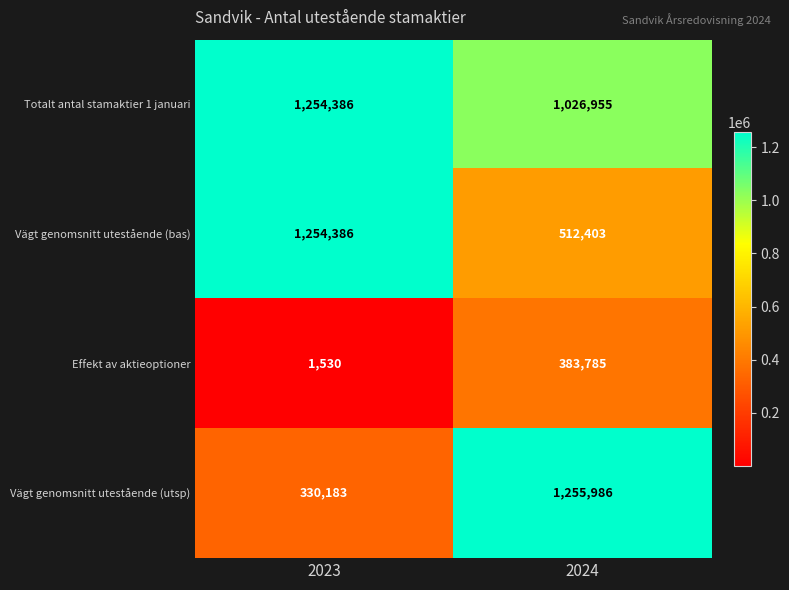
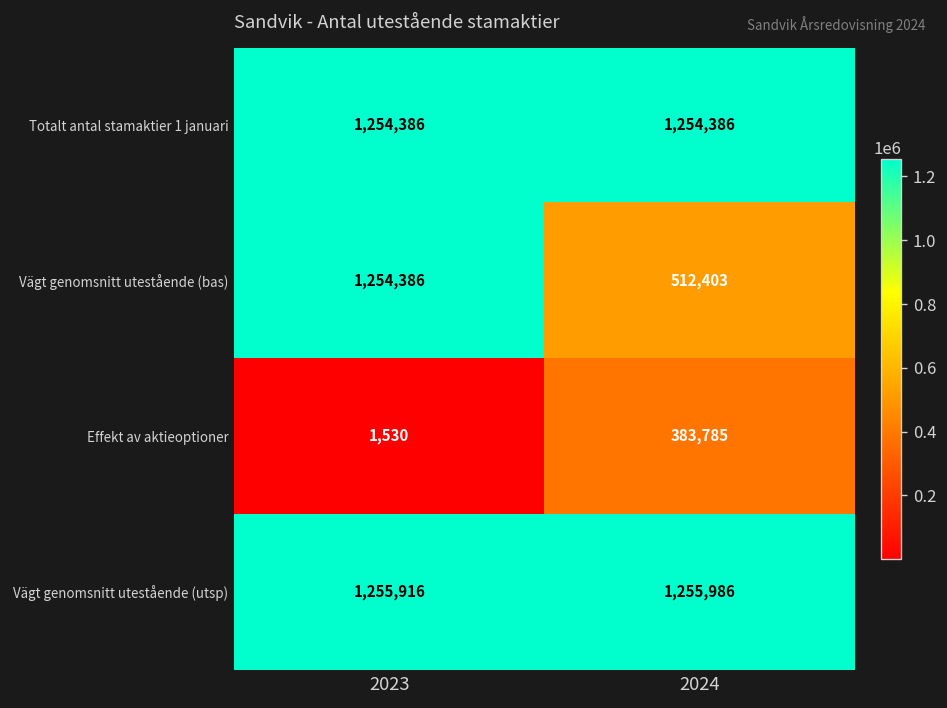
  {
    "Totalt antal stamaktier 1 januari": {
      "2023": "1,254,386",
-     "2024": "1,026,955"
+     "2024": "1,254,386"
    },
    "Vägt genomsnitt utestående (bas)": {
      "2023": "1,254,386",
      "2024": "512,403"
    },
    "Effekt av aktieoptioner": {
      "2023": "1,530",
      "2024": "383,785"
    },
    "Vägt genomsnitt utestående (utsp)": {
-     "2023": "330,183",
+     "2023": "1,255,916",
      "2024": "1,255,986"
    }
  }
